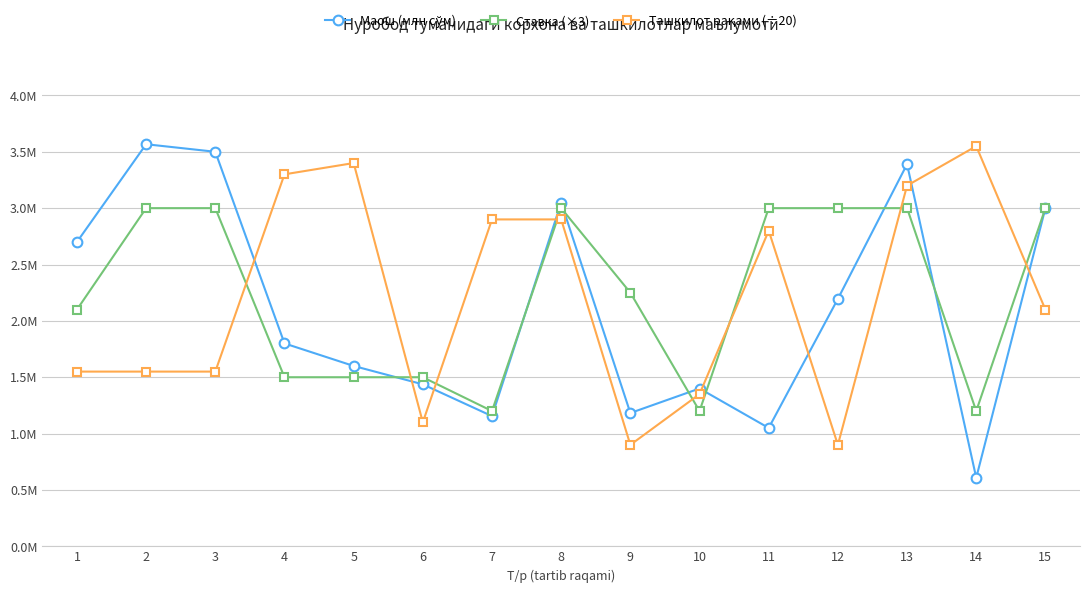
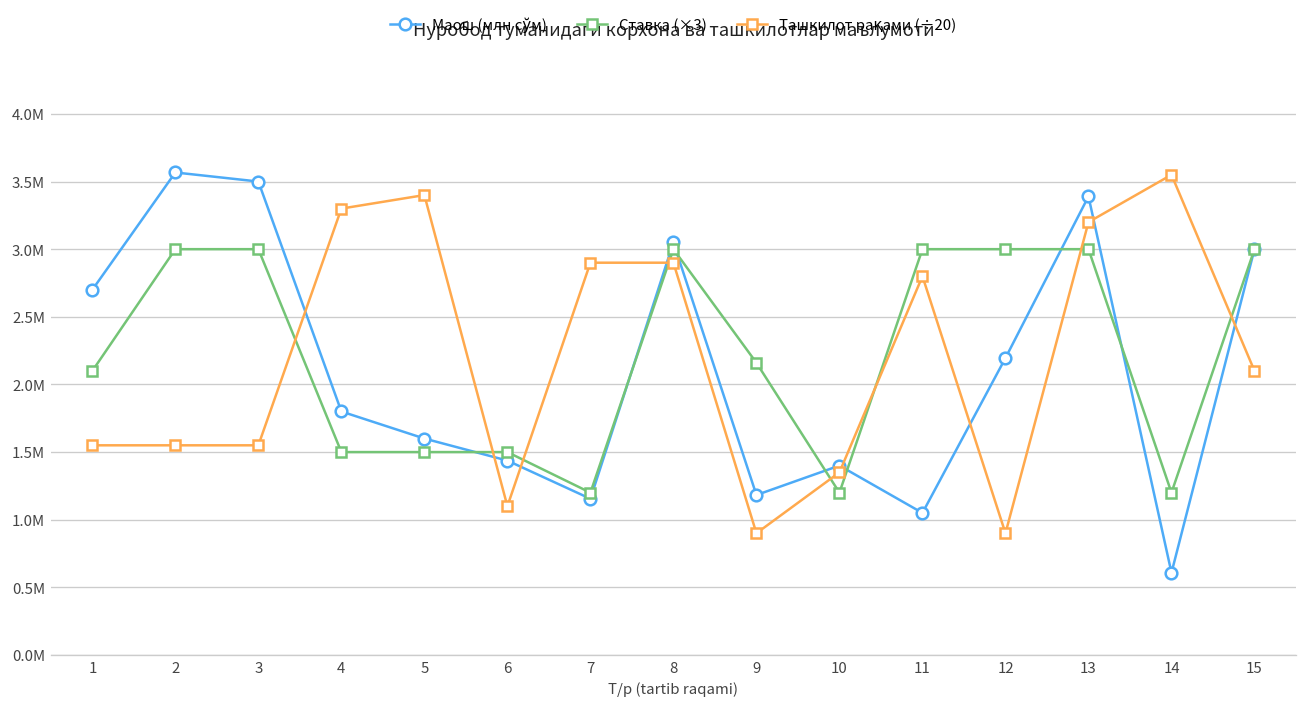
  {
    "Маош (млн сўм)": {
      "1": 2700000,
      "2": 3570000,
      "3": 3500000,
      "4": 1800000,
      "5": 1600000,
      "6": 1440000,
      "7": 1160000,
      "8": 3050000,
      "9": 1180000,
      "10": 1400000,
      "11": 1050000,
      "12": 2200000,
      "13": 3390000,
      "14": 610000
    },
    "Ставка (×3)": {
      "1": 2100000,
      "2": 3000000,
      "3": 3000000,
      "4": 1500000,
      "5": 1500000,
      "6": 1500000,
      "7": 1200000,
      "8": 3000000,
-     "9": 2250000,
+     "9": 2160000,
      "10": 1200000,
      "11": 3000000,
      "12": 3000000,
      "13": 3000000,
      "14": 1200000
    },
    "Ташкилот рақами (÷20)": {
      "1": 1550000,
      "2": 1550000,
      "3": 1550000,
      "4": 3300000,
      "5": 3400000,
      "6": 1100000,
      "7": 2900000,
      "8": 2900000,
      "9": 900000,
      "10": 1350000,
      "11": 2800000,
      "12": 900000,
      "13": 3200000,
      "14": 3550000,
      "15": 2100000
    }
  }
